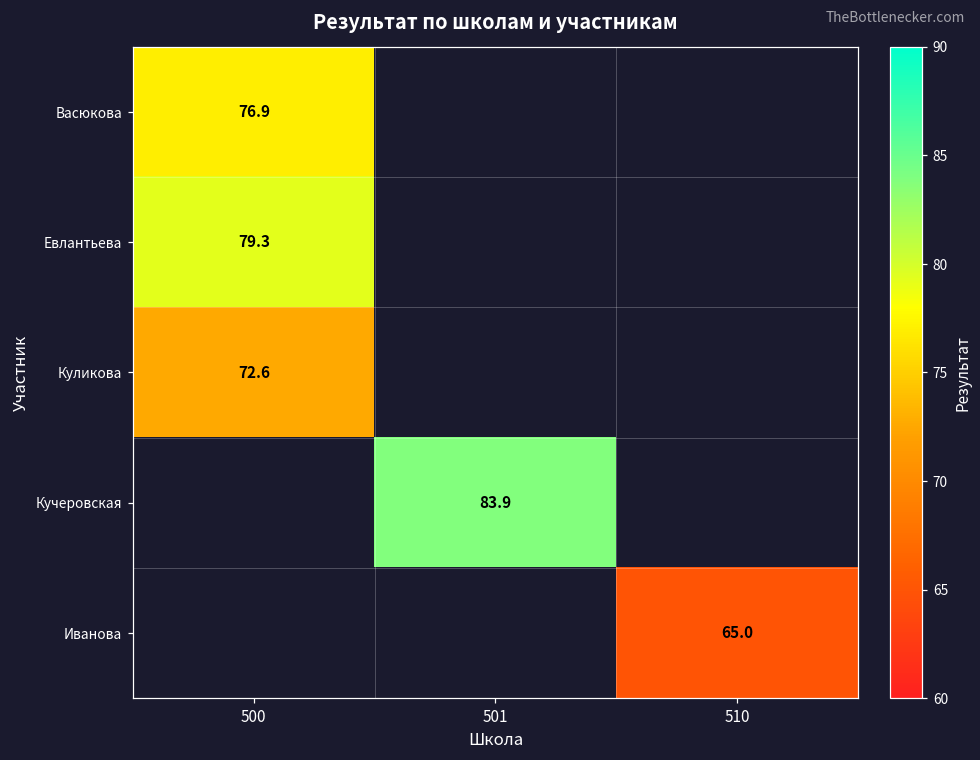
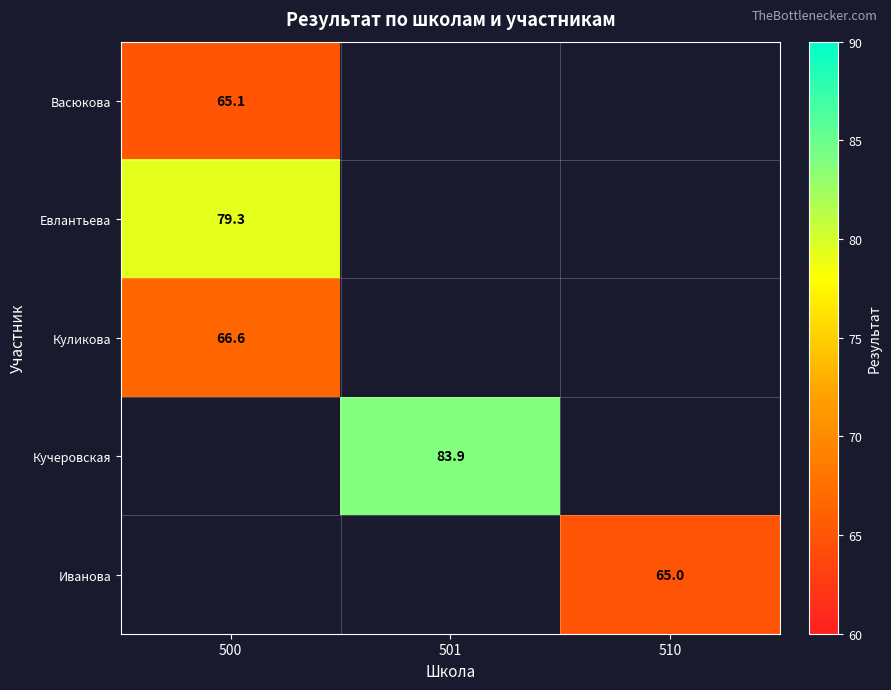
  {
    "Васюкова": {
-     "500": 76.9
+     "500": 65.1
    },
    "Евлантьева": {
      "500": 79.3
    },
    "Куликова": {
-     "500": 72.6
+     "500": 66.6
    },
    "Кучеровская": {
      "501": 83.9
    },
    "Иванова": {
      "510": 65.0
    }
  }
